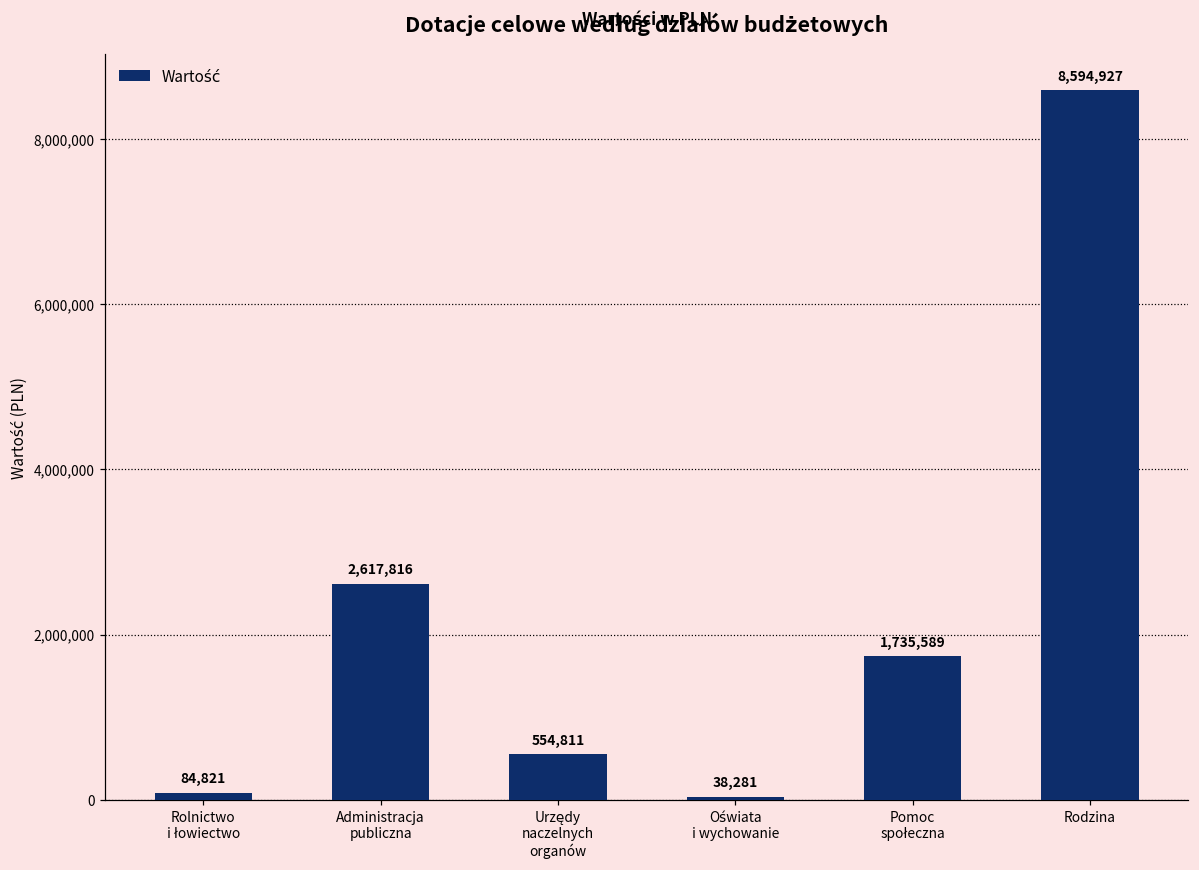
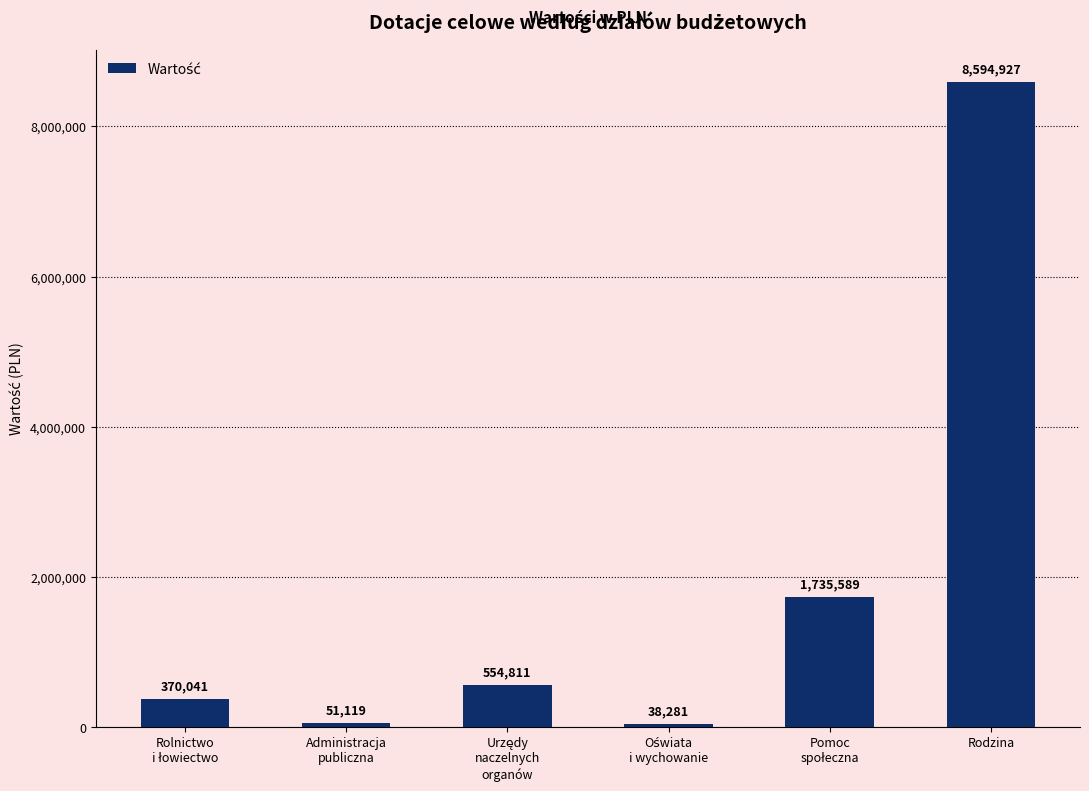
  {
-   "Rolnictwo i łowiectwo": "84,821",
-   "Administracja publiczna": "2,617,816",
+   "Rolnictwo i łowiectwo": "370,041",
+   "Administracja publiczna": "51,119",
    "Urzędy naczelnych organów": "554,811",
    "Oświata i wychowanie": "38,281",
    "Pomoc społeczna": "1,735,589",
    "Rodzina": "8,594,927"
  }
